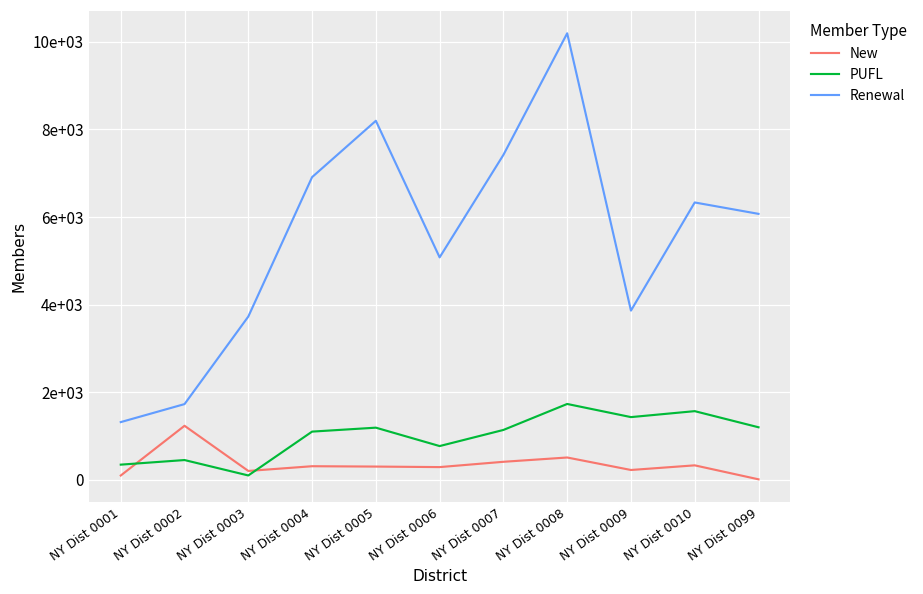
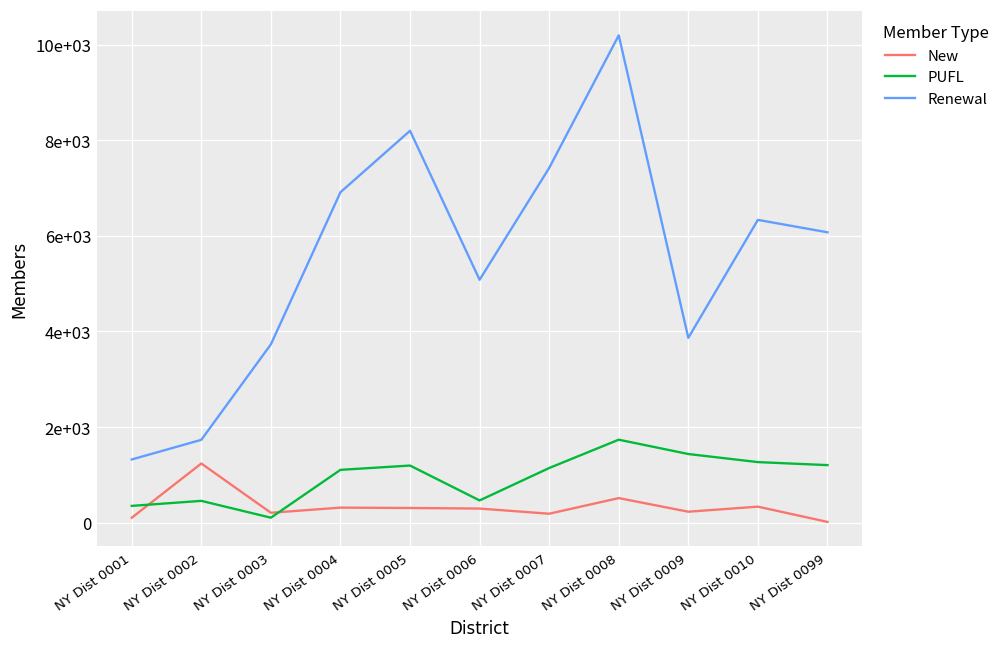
  {
    "New": {
      "NY Dist 0001": 100,
      "NY Dist 0002": 1200,
      "NY Dist 0003": 200,
      "NY Dist 0004": 300,
      "NY Dist 0005": 300,
      "NY Dist 0006": 300,
-     "NY Dist 0007": 400,
+     "NY Dist 0007": 200,
      "NY Dist 0008": 500,
      "NY Dist 0009": 200,
      "NY Dist 0010": 300,
      "NY Dist 0099": 0
    },
    "PUFL": {
      "NY Dist 0001": 400,
      "NY Dist 0002": 500,
      "NY Dist 0003": 100,
      "NY Dist 0004": 1100,
      "NY Dist 0005": 1200,
-     "NY Dist 0006": 800,
+     "NY Dist 0006": 500,
      "NY Dist 0007": 1100,
      "NY Dist 0008": 1700,
      "NY Dist 0009": 1400,
-     "NY Dist 0010": 1600,
+     "NY Dist 0010": 1300,
      "NY Dist 0099": 1200
    },
    "Renewal": {
      "NY Dist 0001": 1300,
      "NY Dist 0002": 1700,
      "NY Dist 0003": 3700,
      "NY Dist 0004": 6900,
      "NY Dist 0005": 8200,
      "NY Dist 0006": 5100,
      "NY Dist 0007": 7400,
      "NY Dist 0008": 10200,
      "NY Dist 0009": 3900,
      "NY Dist 0010": 6300,
      "NY Dist 0099": 6100
    }
  }
